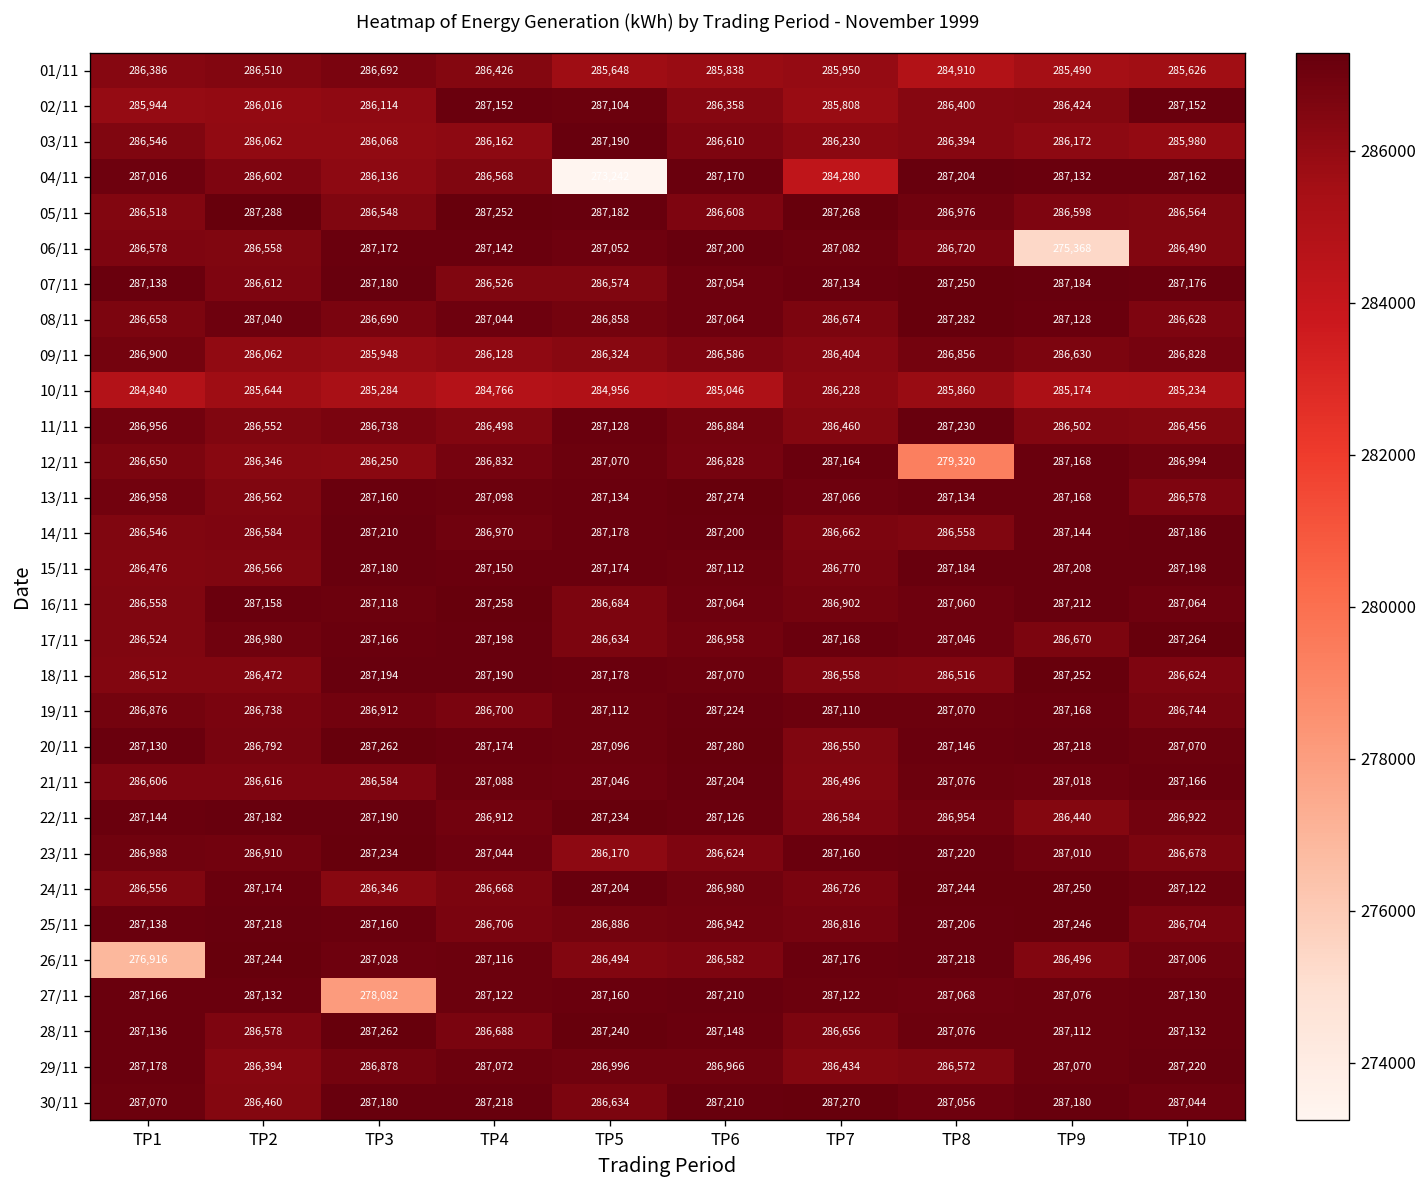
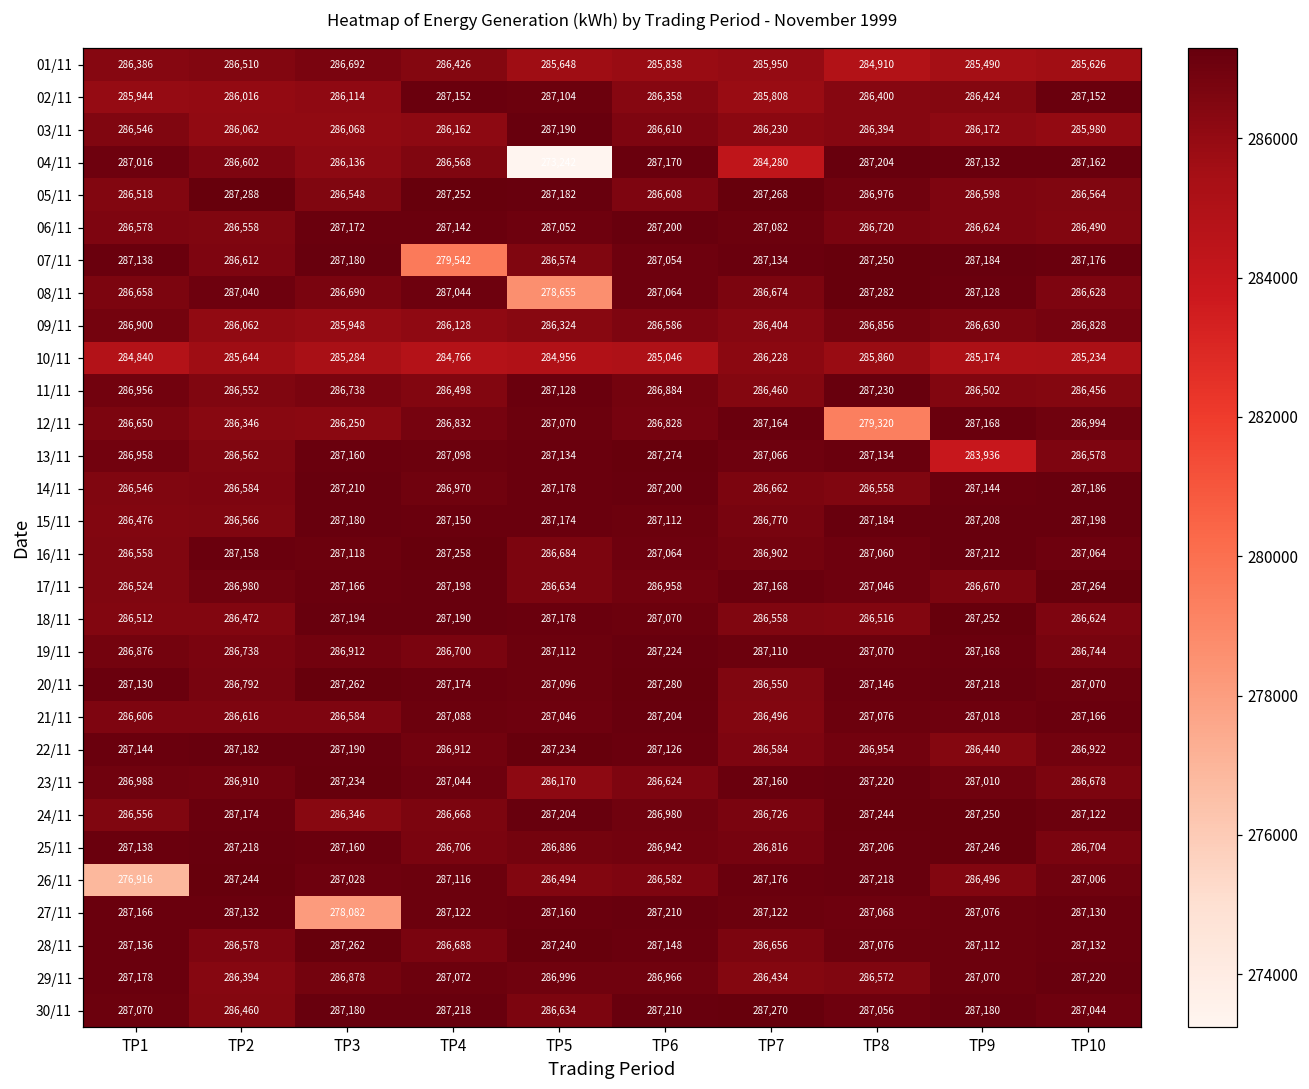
  {
    "06/11": {
      "TP1": "286,578",
      "TP2": "286,558",
      "TP3": "287,172",
      "TP4": "287,142",
      "TP5": "287,052",
      "TP6": "287,200",
      "TP7": "287,082",
      "TP8": "286,720",
-     "TP9": "275,368",
+     "TP9": "286,624",
      "TP10": "286,490"
    },
    "07/11": {
      "TP1": "287,138",
      "TP2": "286,612",
      "TP3": "287,180",
-     "TP4": "286,526",
+     "TP4": "279,542",
      "TP5": "286,574",
      "TP6": "287,054",
      "TP7": "287,134",
      "TP8": "287,250",
      "TP9": "287,184",
      "TP10": "287,176"
    },
    "08/11": {
      "TP1": "286,658",
      "TP2": "287,040",
      "TP3": "286,690",
      "TP4": "287,044",
-     "TP5": "286,858",
+     "TP5": "278,655",
      "TP6": "287,064",
      "TP7": "286,674",
      "TP8": "287,282",
      "TP9": "287,128",
      "TP10": "286,628"
    },
    "13/11": {
      "TP1": "286,958",
      "TP2": "286,562",
      "TP3": "287,160",
      "TP4": "287,098",
      "TP5": "287,134",
      "TP6": "287,274",
      "TP7": "287,066",
      "TP8": "287,134",
-     "TP9": "287,168",
+     "TP9": "283,936",
      "TP10": "286,578"
    }
  }
